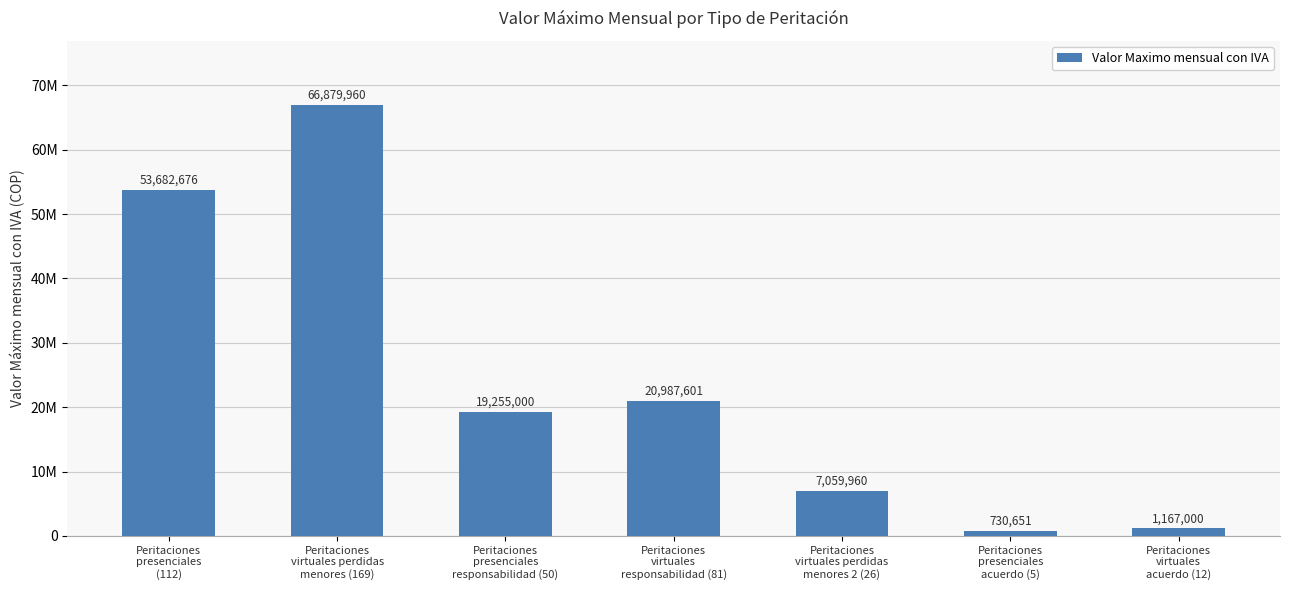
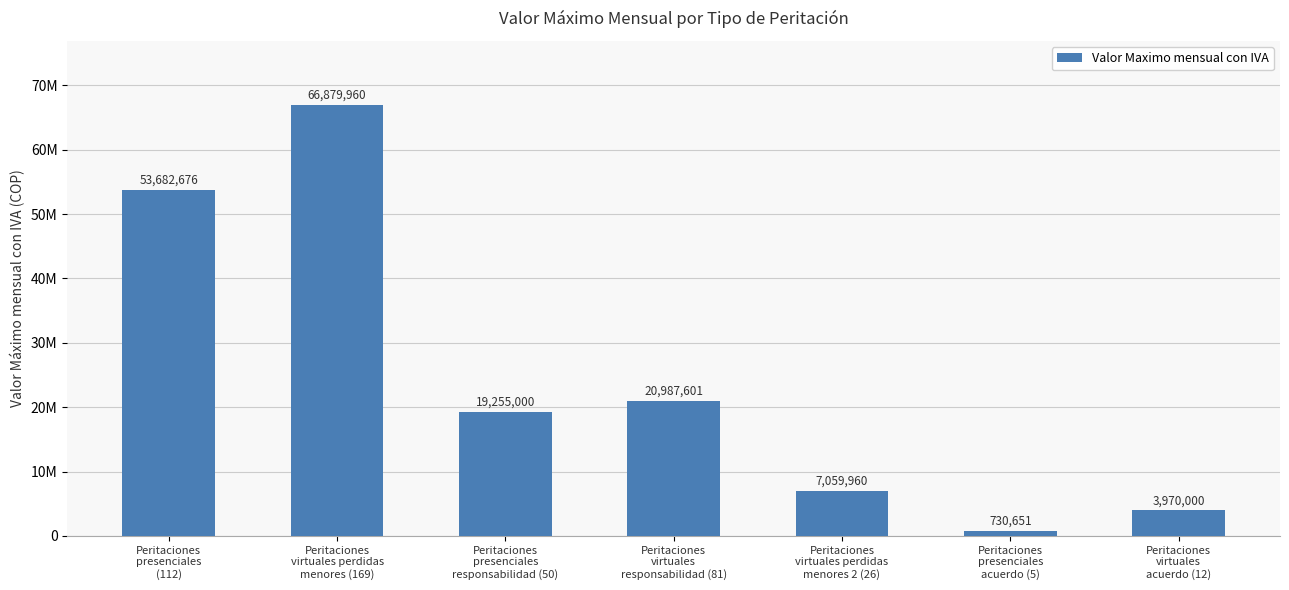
  {
    "Peritaciones presenciales (112)": "53,682,676",
    "Peritaciones virtuales perdidas menores (169)": "66,879,960",
    "Peritaciones presenciales responsabilidad (50)": "19,255,000",
    "Peritaciones virtuales responsabilidad (81)": "20,987,601",
    "Peritaciones virtuales perdidas menores 2 (26)": "7,059,960",
    "Peritaciones presenciales acuerdo (5)": "730,651",
-   "Peritaciones virtuales acuerdo (12)": "1,167,000"
+   "Peritaciones virtuales acuerdo (12)": "3,970,000"
  }
